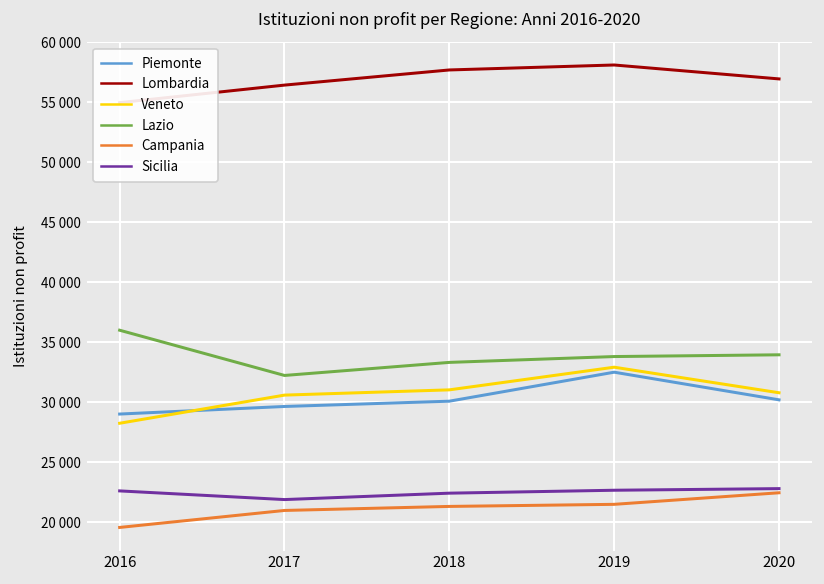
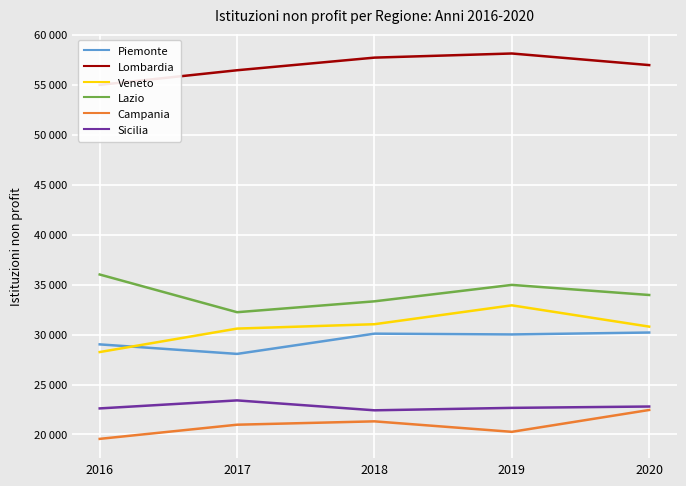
  {
    "Piemonte": {
      "2016": 29000,
-     "2017": 30000,
+     "2017": 28000,
      "2018": 30000,
-     "2019": 33000,
+     "2019": 30000,
      "2020": 30000
    },
    "Lombardia": {
      "2017": 56000,
      "2018": 58000,
      "2019": 58000,
      "2020": 57000
    },
    "Veneto": {
      "2016": 28000,
      "2017": 31000,
      "2018": 31000,
      "2019": 33000,
      "2020": 31000
    },
    "Lazio": {
      "2016": 36000,
      "2017": 32000,
      "2018": 33000,
-     "2019": 34000,
+     "2019": 35000,
      "2020": 34000
    },
    "Campania": {
      "2016": 20000,
      "2017": 21000,
      "2018": 21000,
-     "2019": 21000,
+     "2019": 20000,
      "2020": 22000
    },
    "Sicilia": {
      "2016": 23000,
-     "2017": 22000,
+     "2017": 23000,
      "2018": 22000,
      "2019": 23000,
      "2020": 23000
    }
  }
